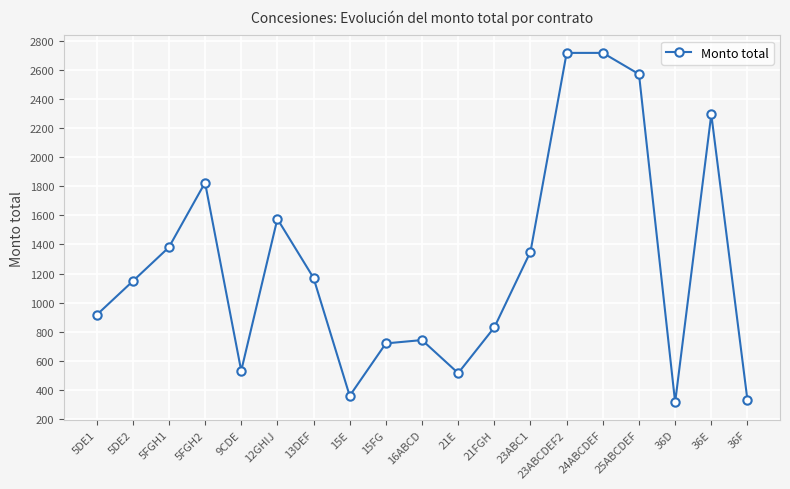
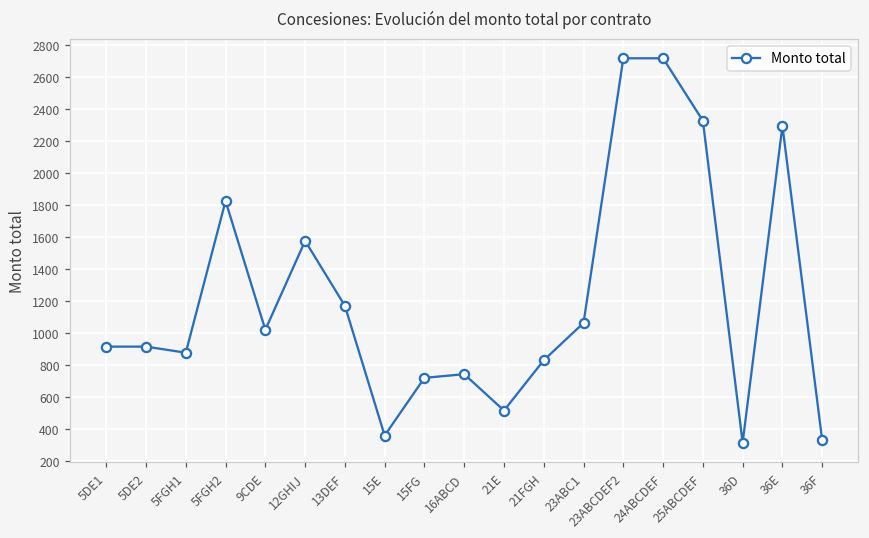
  {
    "5DE1": 920,
-   "5DE2": 1150,
-   "5FGH1": 1380,
+   "5DE2": 920,
+   "5FGH1": 880,
    "5FGH2": 1820,
-   "9CDE": 530,
+   "9CDE": 1020,
    "12GHIJ": 1580,
    "13DEF": 1170,
    "15E": 360,
    "15FG": 720,
    "16ABCD": 740,
    "21E": 520,
    "21FGH": 830,
-   "23ABC1": 1350,
+   "23ABC1": 1060,
    "23ABCDEF2": 2720,
    "24ABCDEF": 2720,
-   "25ABCDEF": 2570,
+   "25ABCDEF": 2330,
    "36D": 320,
    "36E": 2290,
    "36F": 330
  }
